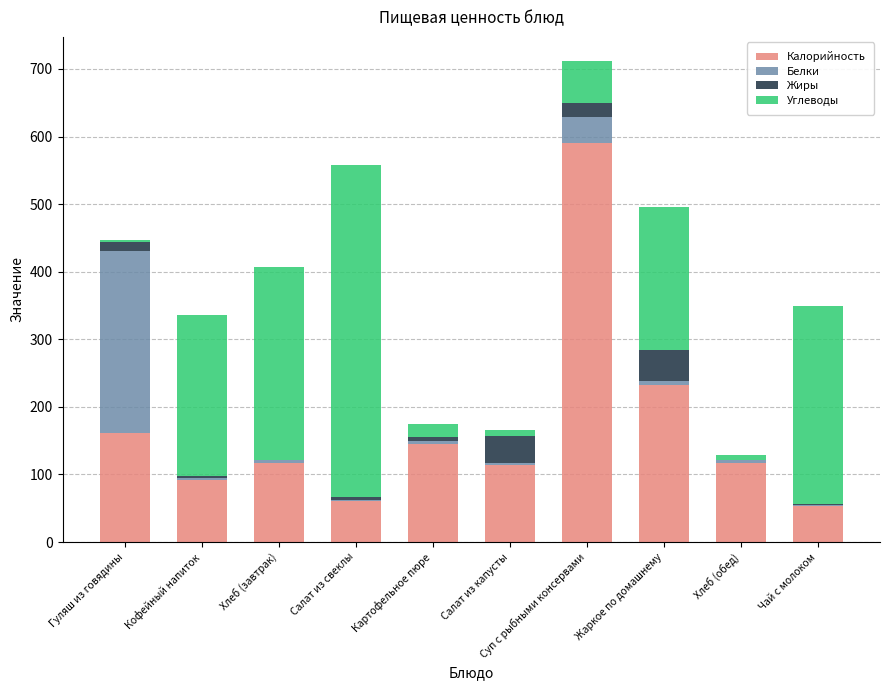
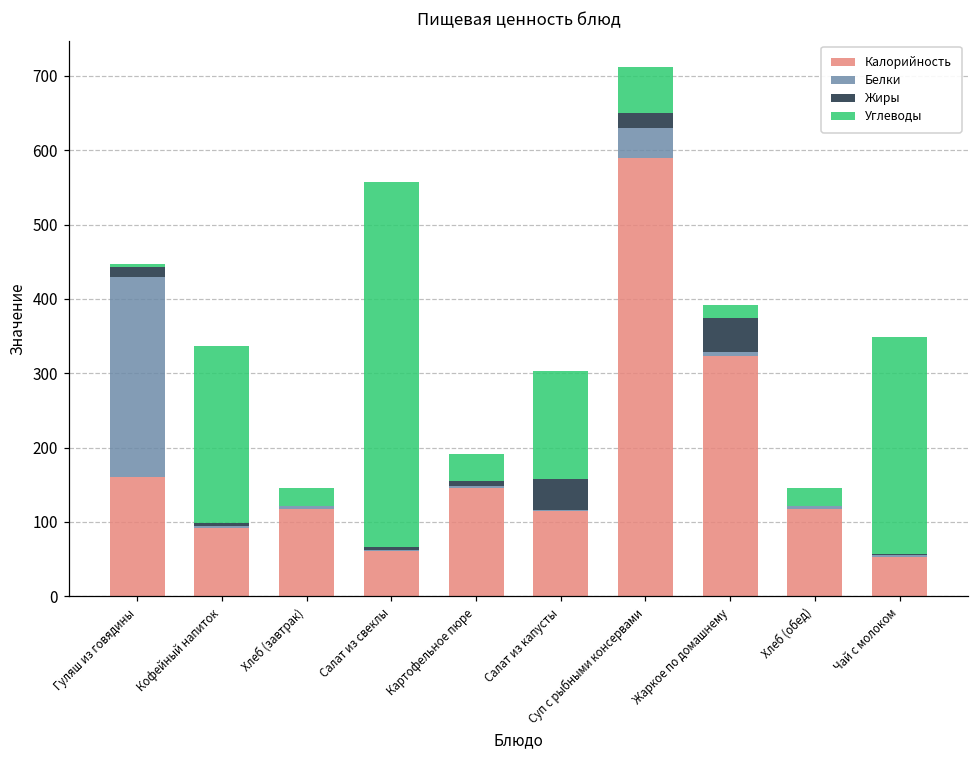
  {
    "Калорийность": {
      "Гуляш из говядины": 160,
      "Кофейный напиток": 90,
      "Хлеб (завтрак)": 120,
      "Салат из свеклы": 60,
      "Картофельное пюре": 150,
      "Салат из капусты": 110,
      "Суп с рыбными консервами": 590,
-     "Жаркое по домашнему": 230,
+     "Жаркое по домашнему": 320,
      "Хлеб (обед)": 120,
      "Чай с молоком": 50
    },
    "Белки": {
      "Гуляш из говядины": 270,
      "Кофейный напиток": 0,
      "Хлеб (завтрак)": 0,
      "Суп с рыбными консервами": 40,
      "Жаркое по домашнему": 10,
      "Хлеб (обед)": 0
    },
    "Жиры": {
      "Гуляш из говядины": 10,
      "Салат из свеклы": 0,
      "Картофельное пюре": 10,
      "Салат из капусты": 40,
      "Суп с рыбными консервами": 20,
      "Жаркое по домашнему": 50
    },
    "Углеводы": {
      "Кофейный напиток": 240,
-     "Хлеб (завтрак)": 280,
+     "Хлеб (завтрак)": 20,
      "Салат из свеклы": 490,
-     "Картофельное пюре": 20,
-     "Салат из капусты": 10,
+     "Картофельное пюре": 40,
+     "Салат из капусты": 150,
      "Суп с рыбными консервами": 60,
-     "Жаркое по домашнему": 210,
-     "Хлеб (обед)": 10,
+     "Жаркое по домашнему": 20,
+     "Хлеб (обед)": 20,
      "Чай с молоком": 290
    }
  }
